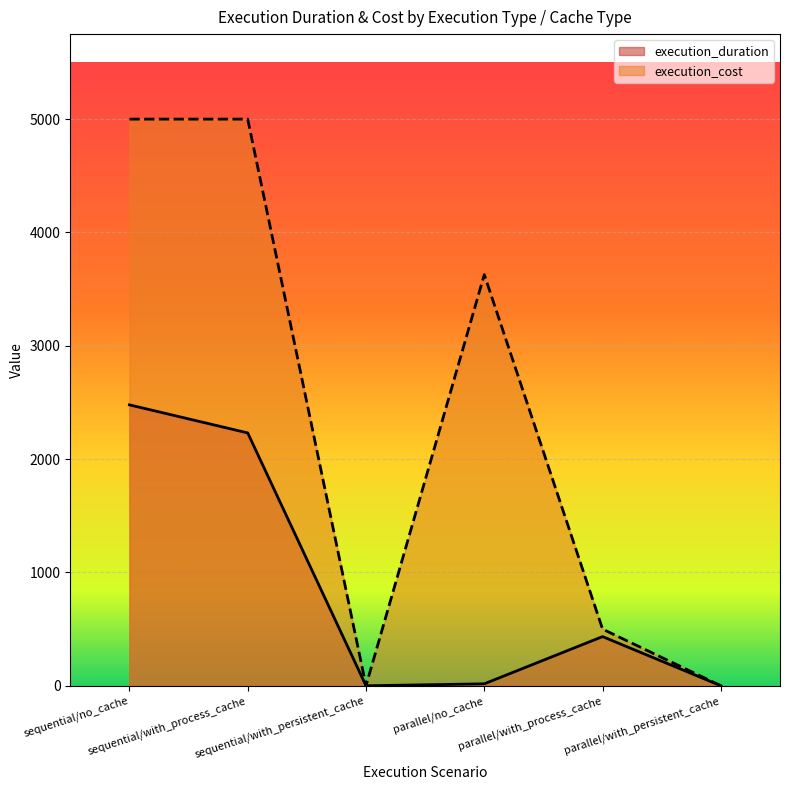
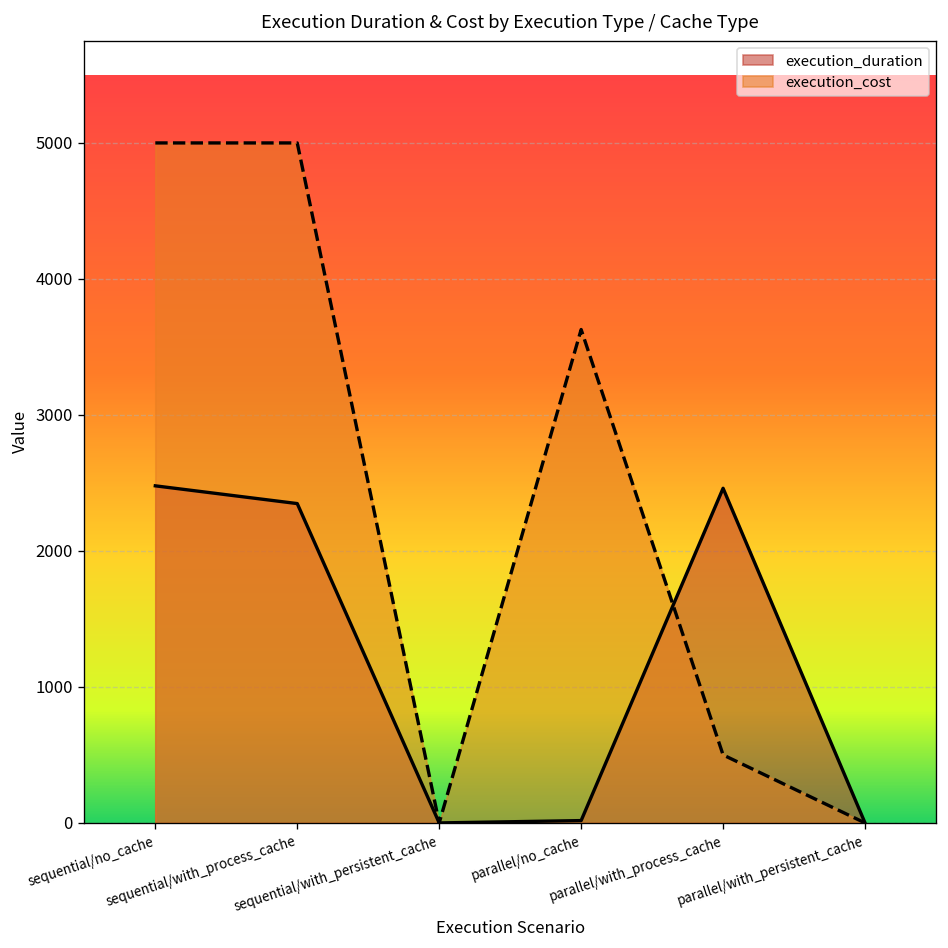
  {
    "execution_duration": {
      "sequential/no_cache": 2480,
-     "sequential/with_process_cache": 2230,
+     "sequential/with_process_cache": 2350,
      "parallel/no_cache": 20,
-     "parallel/with_process_cache": 430
+     "parallel/with_process_cache": 2460
    },
    "execution_cost": {
      "sequential/no_cache": 5000,
      "sequential/with_process_cache": 5000,
      "parallel/no_cache": 3630,
      "parallel/with_process_cache": 500
    }
  }
